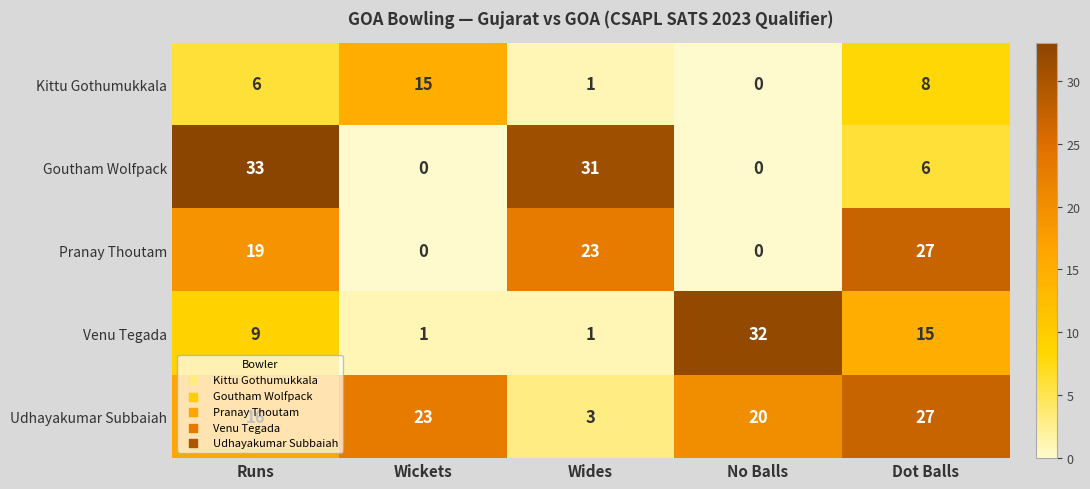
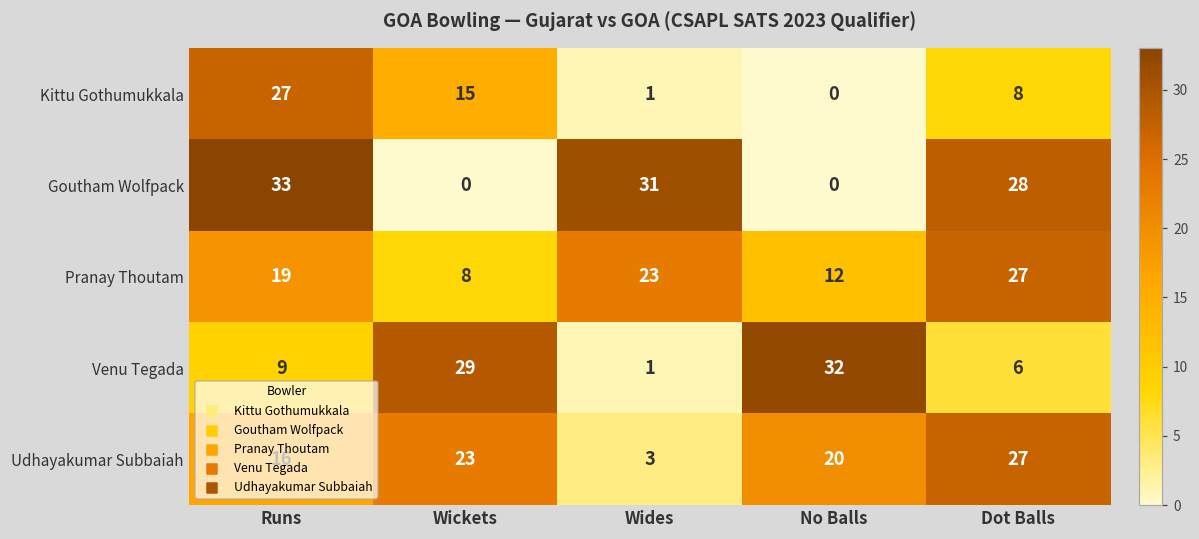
  {
    "Kittu Gothumukkala": {
-     "Runs": 6,
+     "Runs": 27,
      "Wickets": 15,
      "Wides": 1,
      "No Balls": 0,
      "Dot Balls": 8
    },
    "Goutham Wolfpack": {
      "Runs": 33,
      "Wickets": 0,
      "Wides": 31,
      "No Balls": 0,
-     "Dot Balls": 6
+     "Dot Balls": 28
    },
    "Pranay Thoutam": {
      "Runs": 19,
-     "Wickets": 0,
+     "Wickets": 8,
      "Wides": 23,
-     "No Balls": 0,
+     "No Balls": 12,
      "Dot Balls": 27
    },
    "Venu Tegada": {
      "Runs": 9,
-     "Wickets": 1,
+     "Wickets": 29,
      "Wides": 1,
      "No Balls": 32,
-     "Dot Balls": 15
+     "Dot Balls": 6
    },
    "Udhayakumar Subbaiah": {
      "Wickets": 23,
      "Wides": 3,
      "No Balls": 20,
      "Dot Balls": 27
    }
  }
